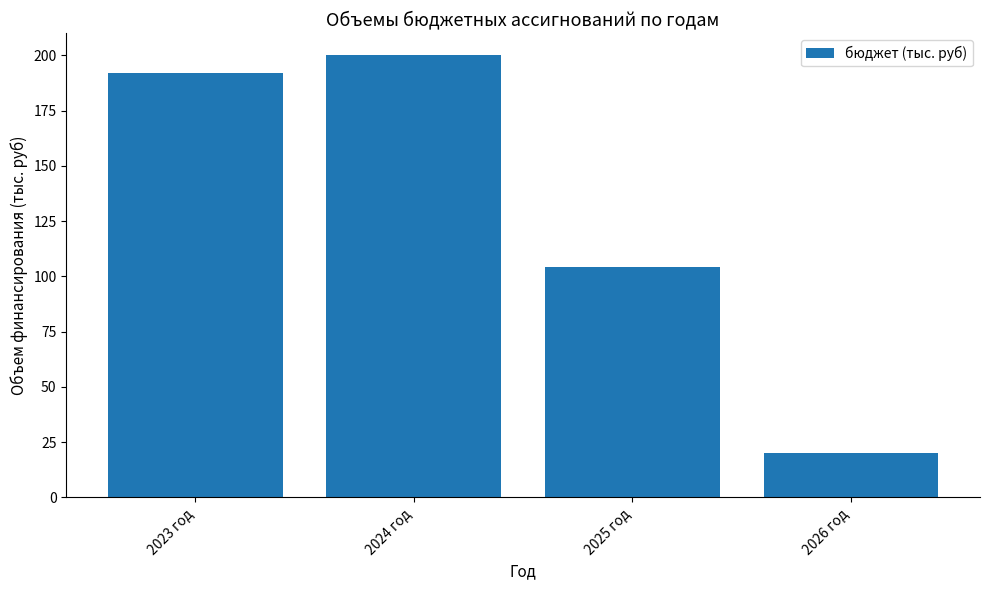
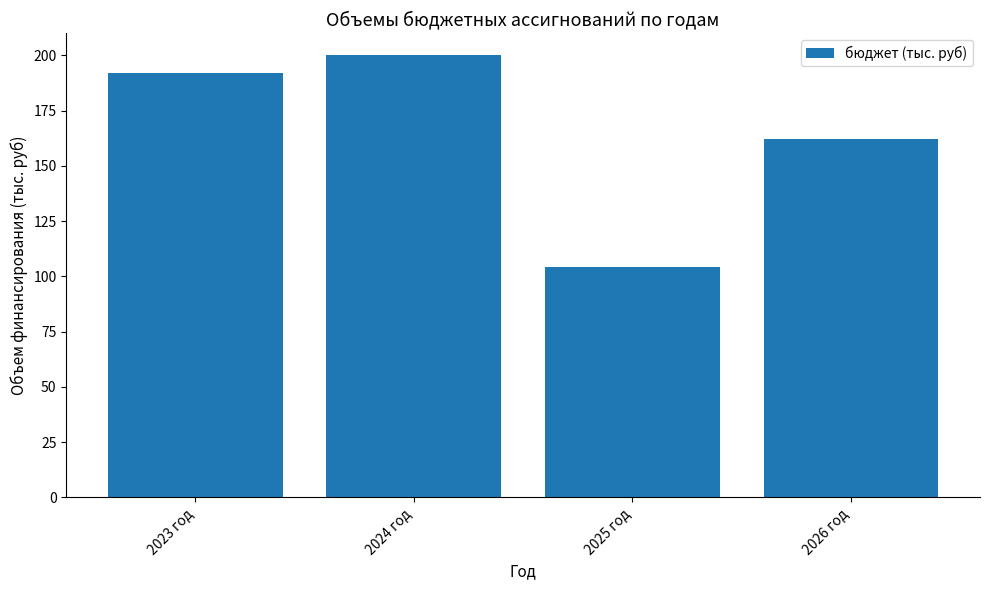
  {
    "2023 год": 192,
    "2024 год": 200,
    "2025 год": 104,
-   "2026 год": 20
+   "2026 год": 162
  }
